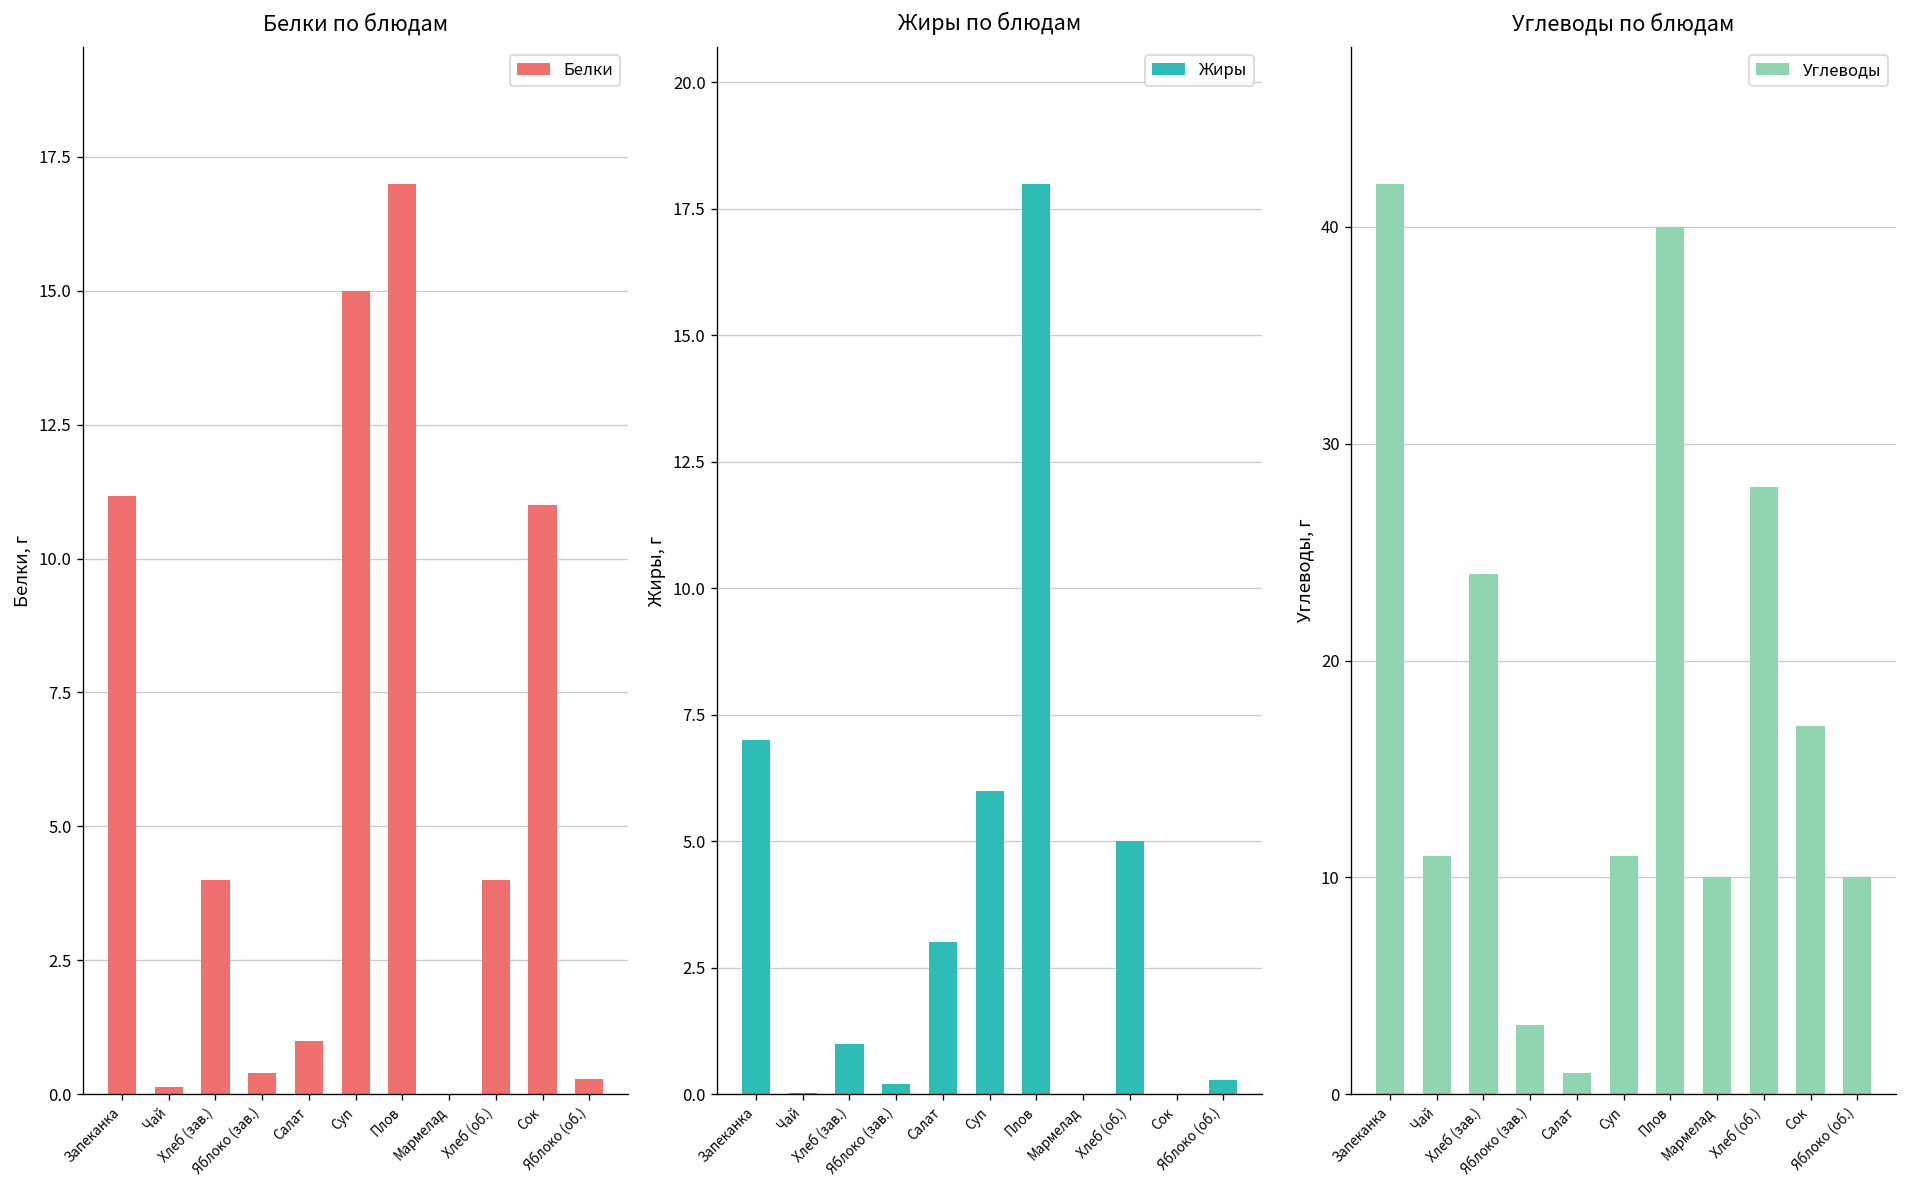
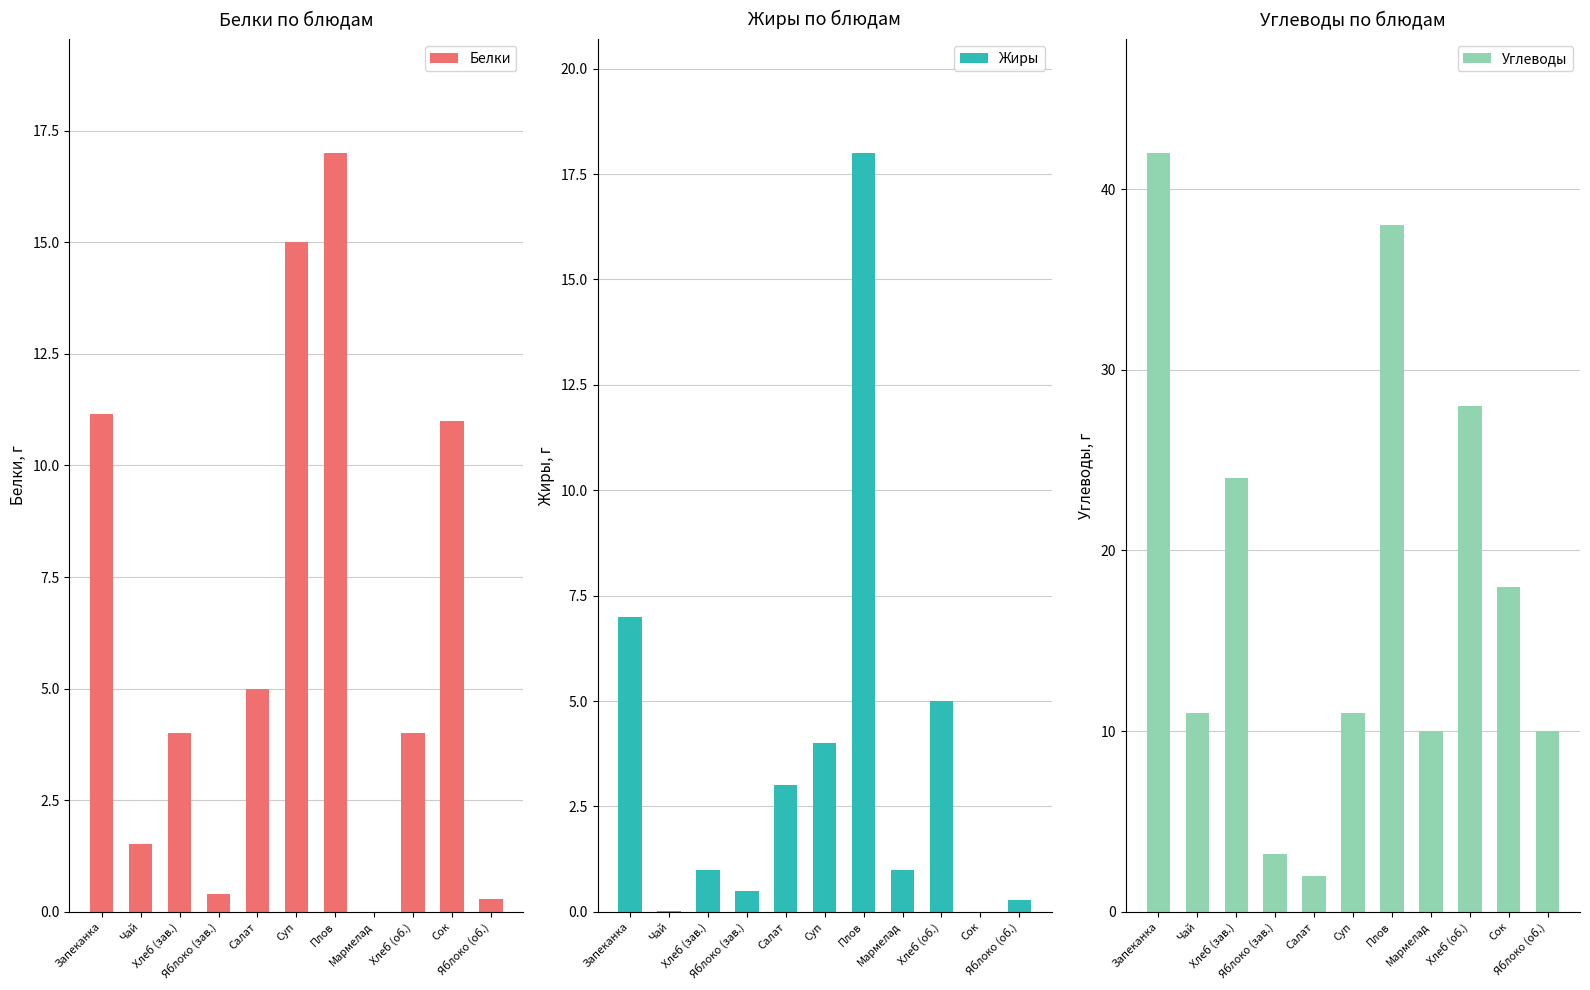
  {
    "Белки по блюдам": {
      "Запеканка": 11.2,
-     "Чай": 0.1,
+     "Чай": 1.5,
      "Хлеб (зав.)": 4.0,
      "Яблоко (зав.)": 0.4,
-     "Салат": 1,
+     "Салат": 5,
      "Суп": 15.0,
      "Плов": 17.0,
      "Мармелад": 0.0,
      "Хлеб (об.)": 4.0,
      "Сок": 11.0,
      "Яблоко (об.)": 0.3
    },
    "Жиры по блюдам": {
      "Запеканка": 7.0,
      "Хлеб (зав.)": 1.0,
-     "Яблоко (зав.)": 0.2,
+     "Яблоко (зав.)": 0.5,
      "Салат": 3.0,
-     "Суп": 6,
+     "Суп": 4,
      "Плов": 18.0,
-     "Мармелад": 0,
+     "Мармелад": 1,
      "Хлеб (об.)": 5.0,
      "Сок": 0.0,
      "Яблоко (об.)": 0.3
    },
    "Углеводы по блюдам": {
      "Запеканка": 42,
      "Чай": 11,
      "Хлеб (зав.)": 24,
      "Яблоко (зав.)": 3.2,
-     "Салат": 1,
+     "Салат": 2,
      "Суп": 11,
-     "Плов": 40,
+     "Плов": 38,
      "Мармелад": 10,
      "Хлеб (об.)": 28,
-     "Сок": 17,
+     "Сок": 18,
      "Яблоко (об.)": 10
    }
  }
